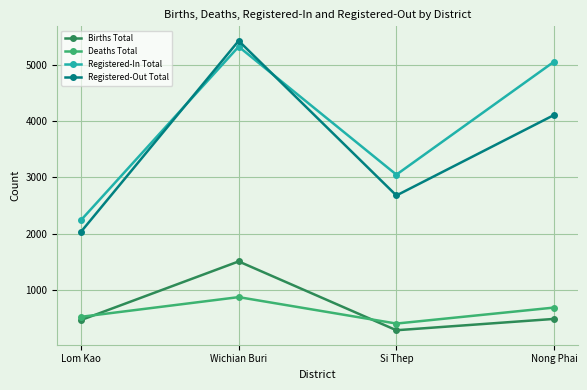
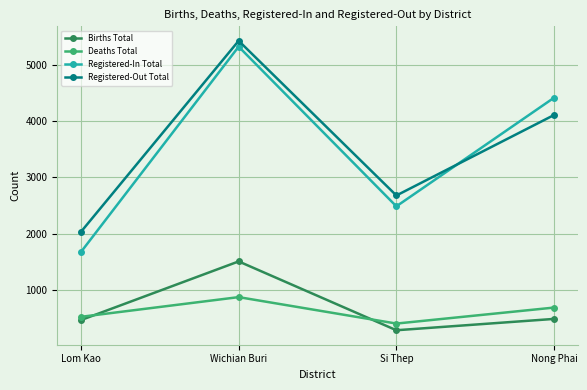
  {
    "Registered-In Total": {
-     "Lom Kao": 2200,
+     "Lom Kao": 1700,
      "Wichian Buri": 5300,
-     "Si Thep": 3000,
-     "Nong Phai": 5100
+     "Si Thep": 2500,
+     "Nong Phai": 4400
    },
    "Registered-Out Total": {
      "Lom Kao": 2000,
      "Wichian Buri": 5400,
      "Si Thep": 2700,
      "Nong Phai": 4100
    }
  }
